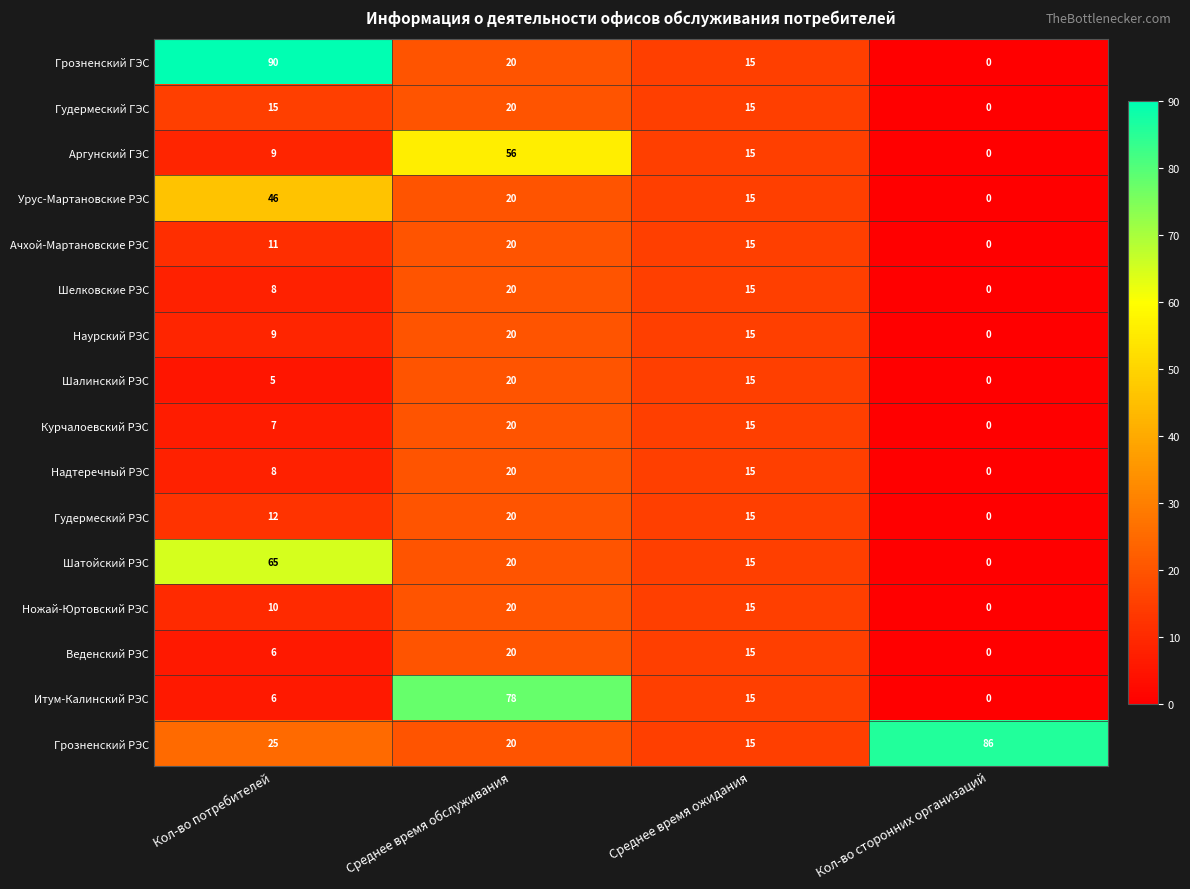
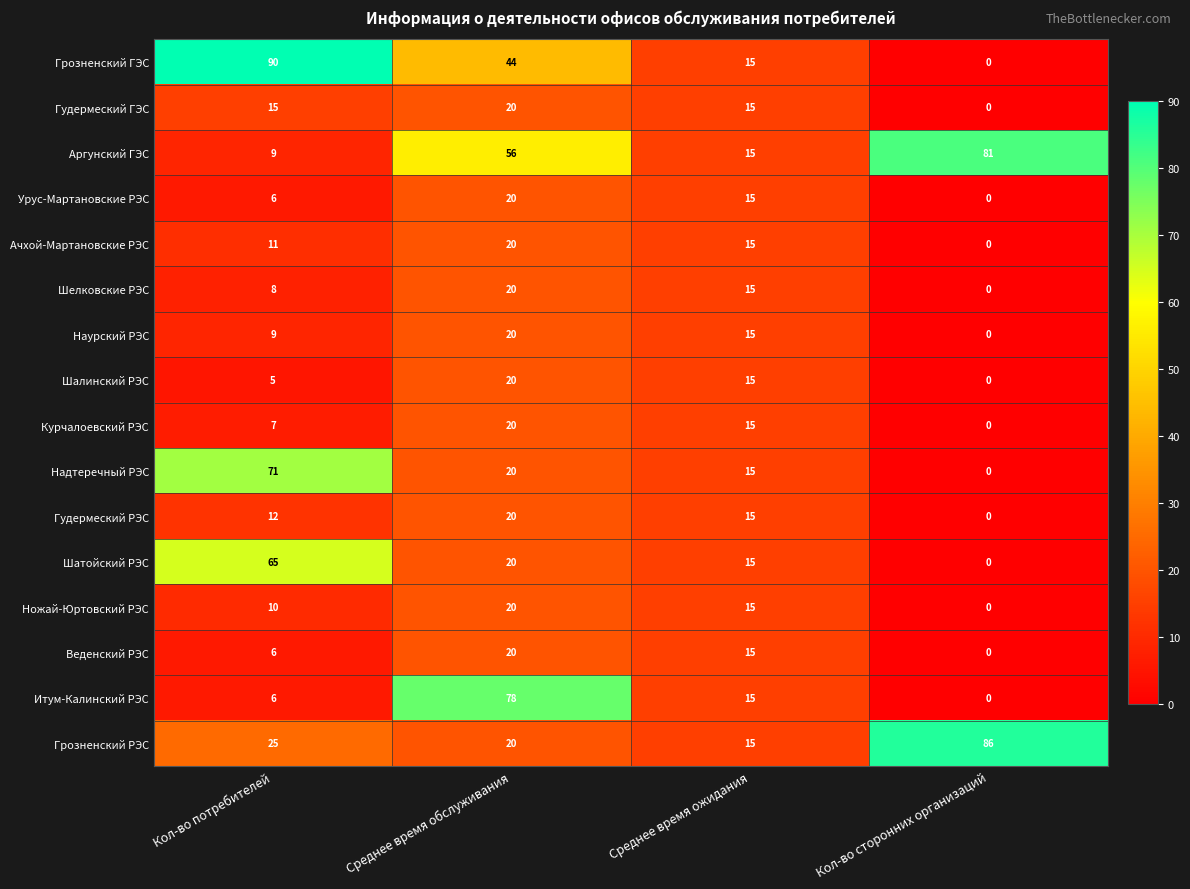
  {
    "Грозненский ГЭС": {
      "Кол-во потребителей": 90,
-     "Среднее время обслуживания": 20,
+     "Среднее время обслуживания": 44,
      "Среднее время ожидания": 15,
      "Кол-во сторонних организаций": 0
    },
    "Гудермеский ГЭС": {
      "Кол-во потребителей": 15,
      "Среднее время обслуживания": 20,
      "Среднее время ожидания": 15,
      "Кол-во сторонних организаций": 0
    },
    "Аргунский ГЭС": {
      "Кол-во потребителей": 9,
      "Среднее время обслуживания": 56,
      "Среднее время ожидания": 15,
-     "Кол-во сторонних организаций": 0
+     "Кол-во сторонних организаций": 81
    },
    "Урус-Мартановские РЭС": {
-     "Кол-во потребителей": 46,
+     "Кол-во потребителей": 6,
      "Среднее время обслуживания": 20,
      "Среднее время ожидания": 15,
      "Кол-во сторонних организаций": 0
    },
    "Ачхой-Мартановские РЭС": {
      "Кол-во потребителей": 11,
      "Среднее время обслуживания": 20,
      "Среднее время ожидания": 15,
      "Кол-во сторонних организаций": 0
    },
    "Шелковские РЭС": {
      "Кол-во потребителей": 8,
      "Среднее время обслуживания": 20,
      "Среднее время ожидания": 15,
      "Кол-во сторонних организаций": 0
    },
    "Наурский РЭС": {
      "Кол-во потребителей": 9,
      "Среднее время обслуживания": 20,
      "Среднее время ожидания": 15,
      "Кол-во сторонних организаций": 0
    },
    "Шалинский РЭС": {
      "Кол-во потребителей": 5,
      "Среднее время обслуживания": 20,
      "Среднее время ожидания": 15,
      "Кол-во сторонних организаций": 0
    },
    "Курчалоевский РЭС": {
      "Кол-во потребителей": 7,
      "Среднее время обслуживания": 20,
      "Среднее время ожидания": 15,
      "Кол-во сторонних организаций": 0
    },
    "Надтеречный РЭС": {
-     "Кол-во потребителей": 8,
+     "Кол-во потребителей": 71,
      "Среднее время обслуживания": 20,
      "Среднее время ожидания": 15,
      "Кол-во сторонних организаций": 0
    },
    "Гудермеский РЭС": {
      "Кол-во потребителей": 12,
      "Среднее время обслуживания": 20,
      "Среднее время ожидания": 15,
      "Кол-во сторонних организаций": 0
    },
    "Шатойский РЭС": {
      "Кол-во потребителей": 65,
      "Среднее время обслуживания": 20,
      "Среднее время ожидания": 15,
      "Кол-во сторонних организаций": 0
    },
    "Ножай-Юртовский РЭС": {
      "Кол-во потребителей": 10,
      "Среднее время обслуживания": 20,
      "Среднее время ожидания": 15,
      "Кол-во сторонних организаций": 0
    },
    "Веденский РЭС": {
      "Кол-во потребителей": 6,
      "Среднее время обслуживания": 20,
      "Среднее время ожидания": 15,
      "Кол-во сторонних организаций": 0
    },
    "Итум-Калинский РЭС": {
      "Кол-во потребителей": 6,
      "Среднее время обслуживания": 78,
      "Среднее время ожидания": 15,
      "Кол-во сторонних организаций": 0
    },
    "Грозненский РЭС": {
      "Кол-во потребителей": 25,
      "Среднее время обслуживания": 20,
      "Среднее время ожидания": 15,
      "Кол-во сторонних организаций": 86
    }
  }
